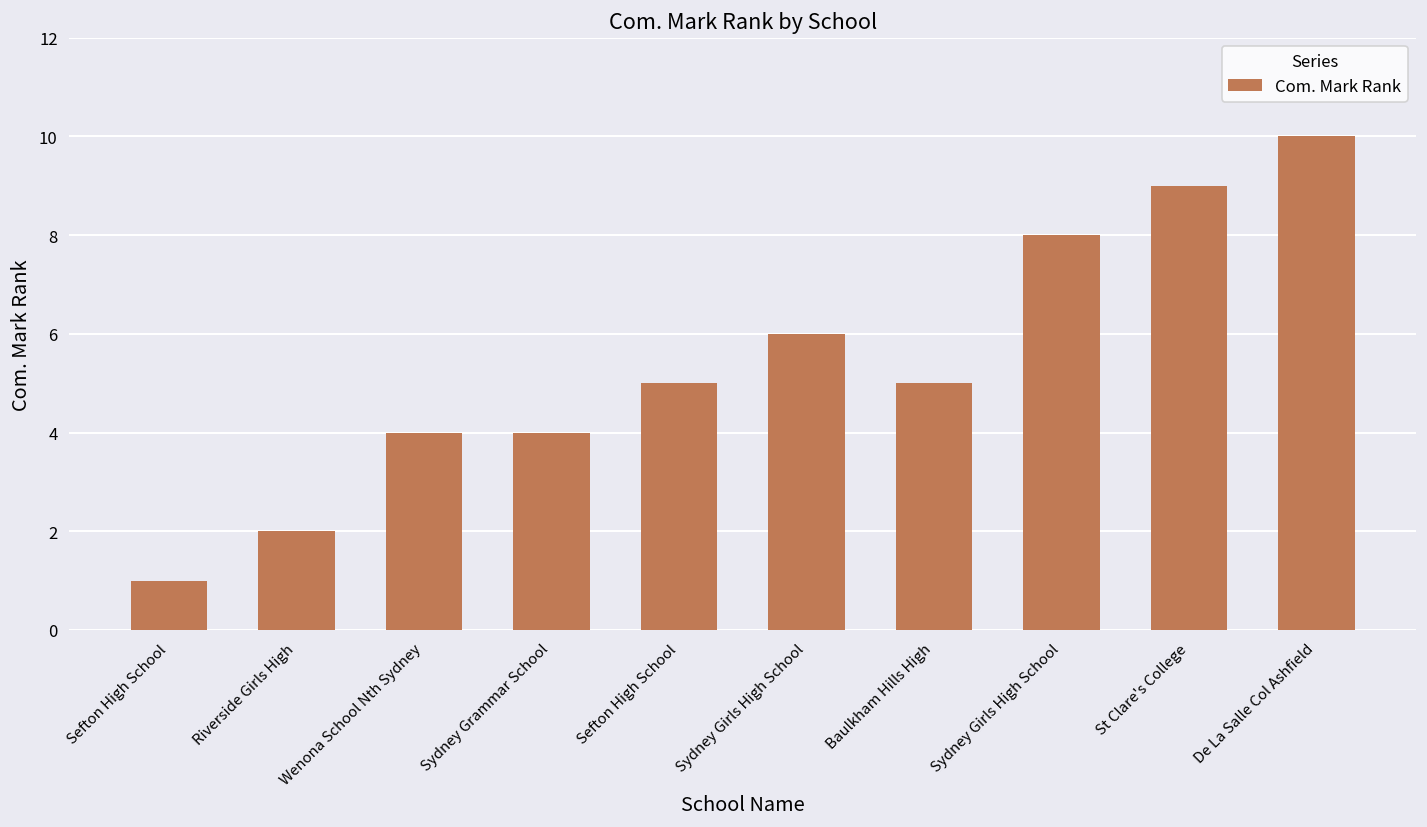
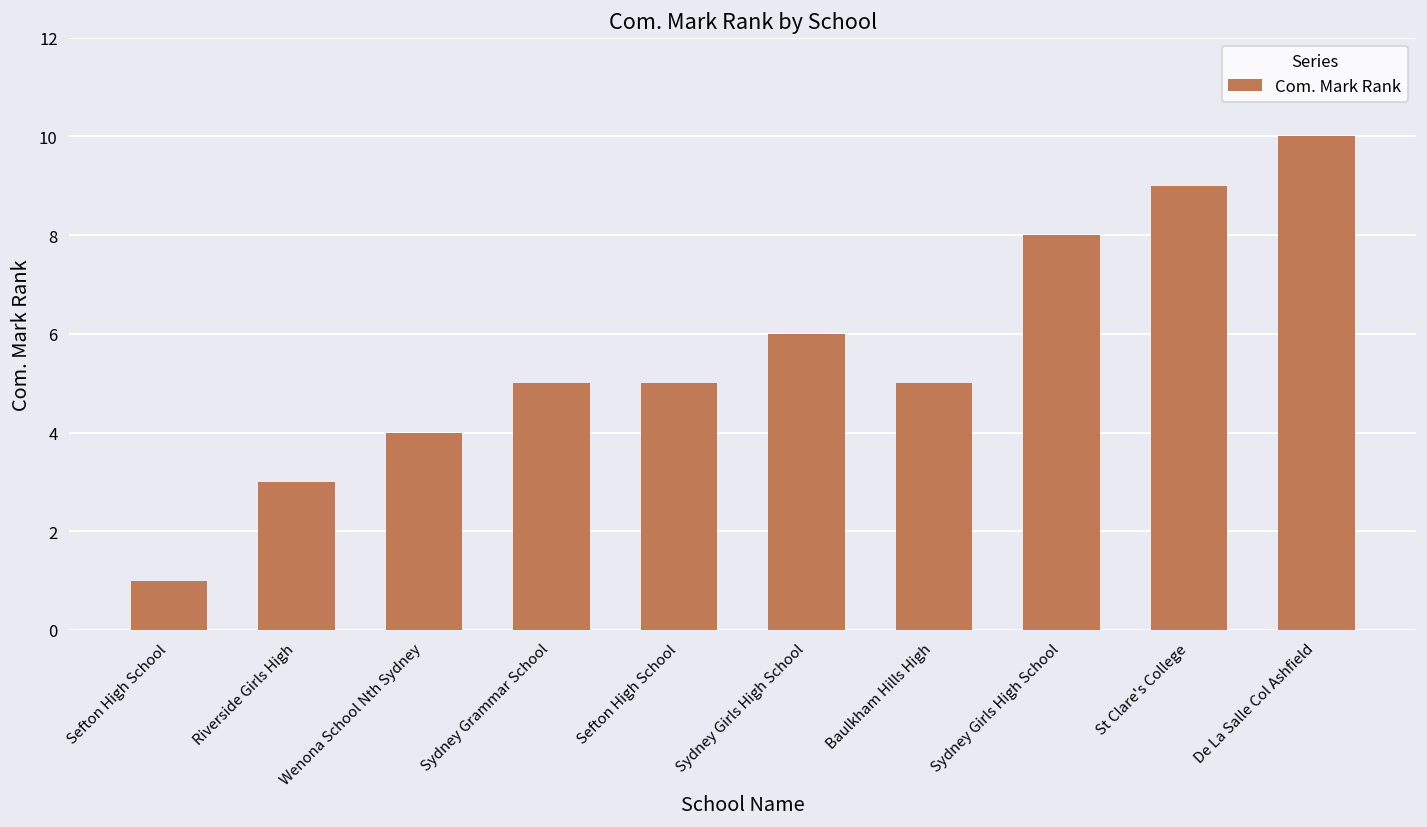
  {
-   "Riverside Girls High": 2,
+   "Riverside Girls High": 3,
    "Wenona School Nth Sydney": 4,
-   "Sydney Grammar School": 4,
+   "Sydney Grammar School": 5,
    "Baulkham Hills High": 5,
    "St Clare's College": 9,
    "De La Salle Col Ashfield": 10
  }
